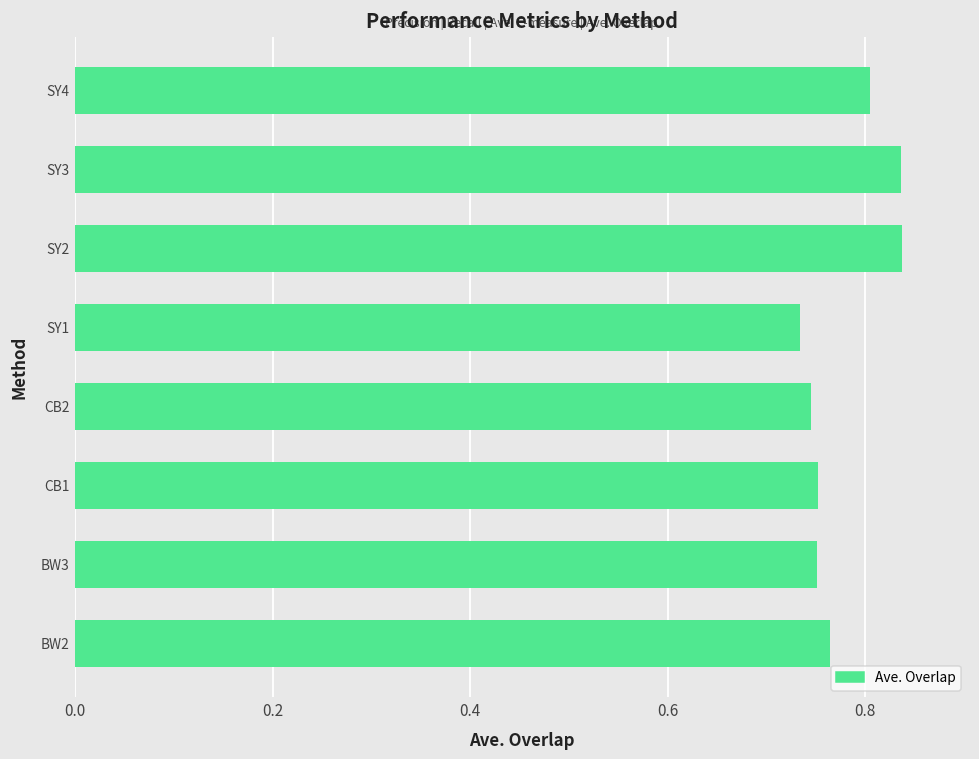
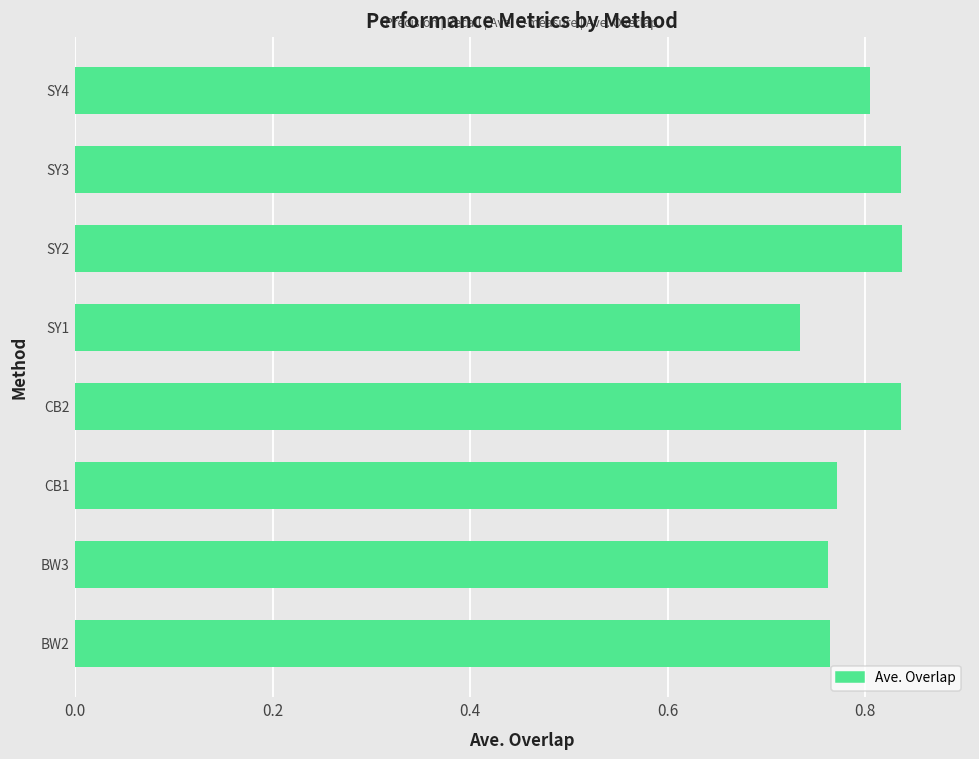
  {
    "SY4": 0.81,
    "SY3": 0.84,
    "SY2": 0.84,
    "SY1": 0.73,
-   "CB2": 0.75,
-   "CB1": 0.75,
-   "BW3": 0.75,
+   "CB2": 0.84,
+   "CB1": 0.77,
+   "BW3": 0.76,
    "BW2": 0.76
  }
